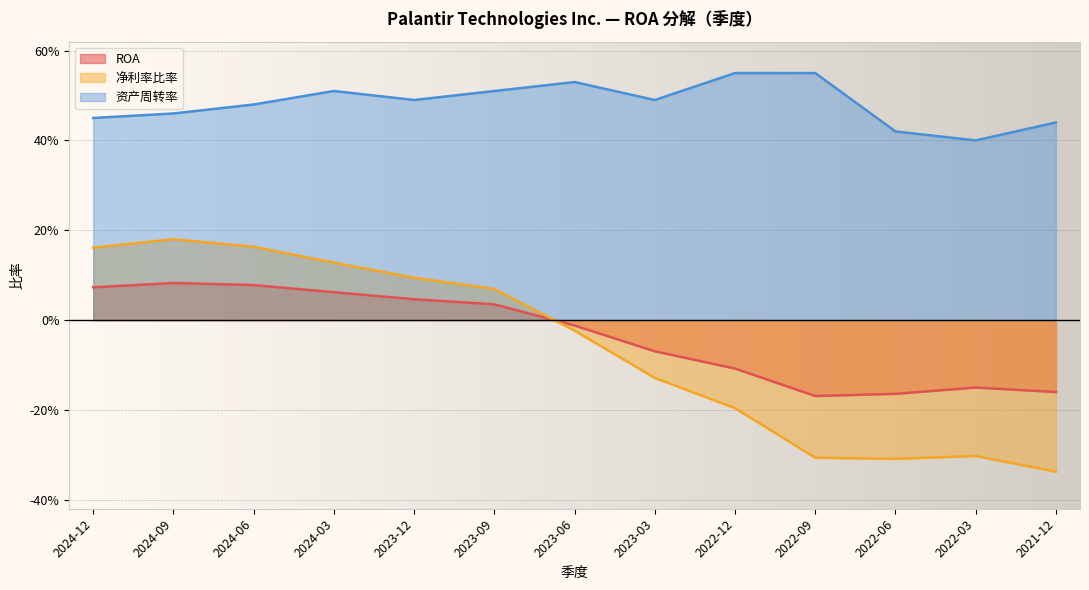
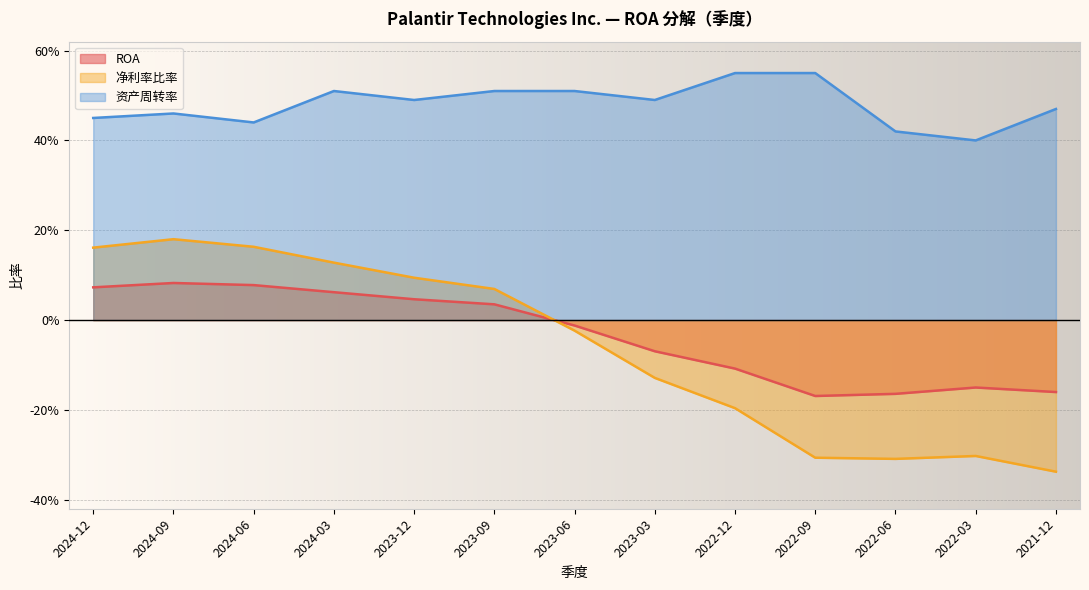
  {
    "资产周转率": {
      "2024-12": "45%",
      "2024-09": "46%",
-     "2024-06": "48%",
+     "2024-06": "44%",
      "2024-03": "51%",
      "2023-12": "49%",
      "2023-09": "51%",
-     "2023-06": "53%",
+     "2023-06": "51%",
      "2023-03": "49%",
      "2022-12": "55%",
      "2022-09": "55%",
      "2022-06": "42%",
      "2022-03": "40%",
-     "2021-12": "44%"
+     "2021-12": "47%"
    }
  }
